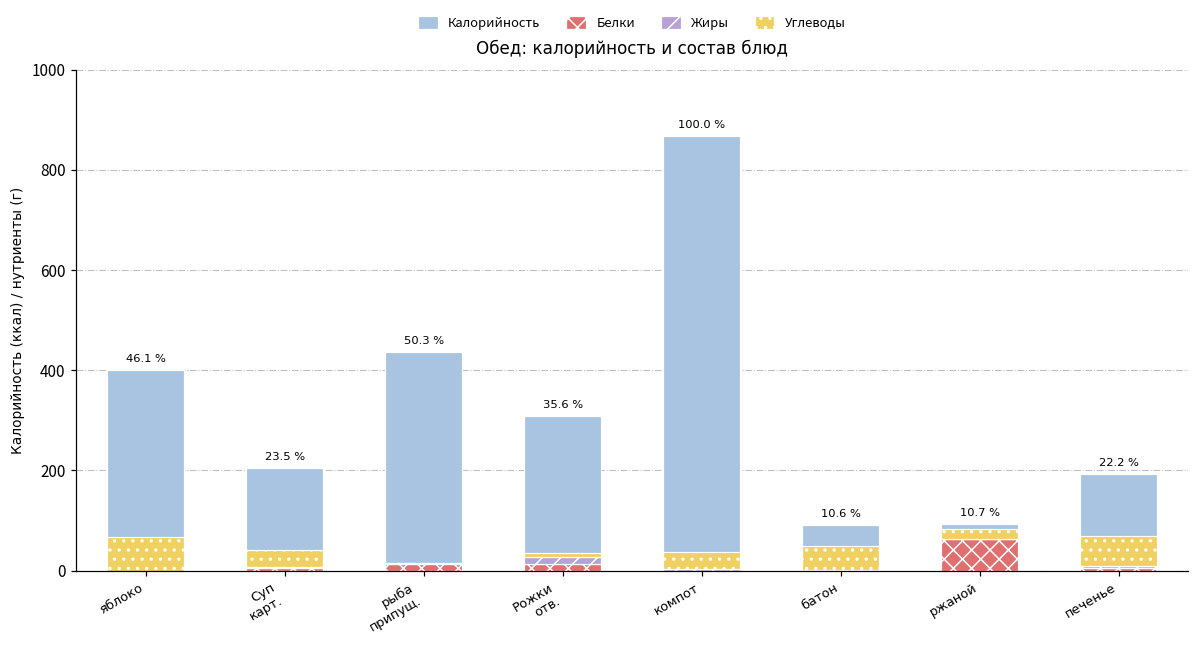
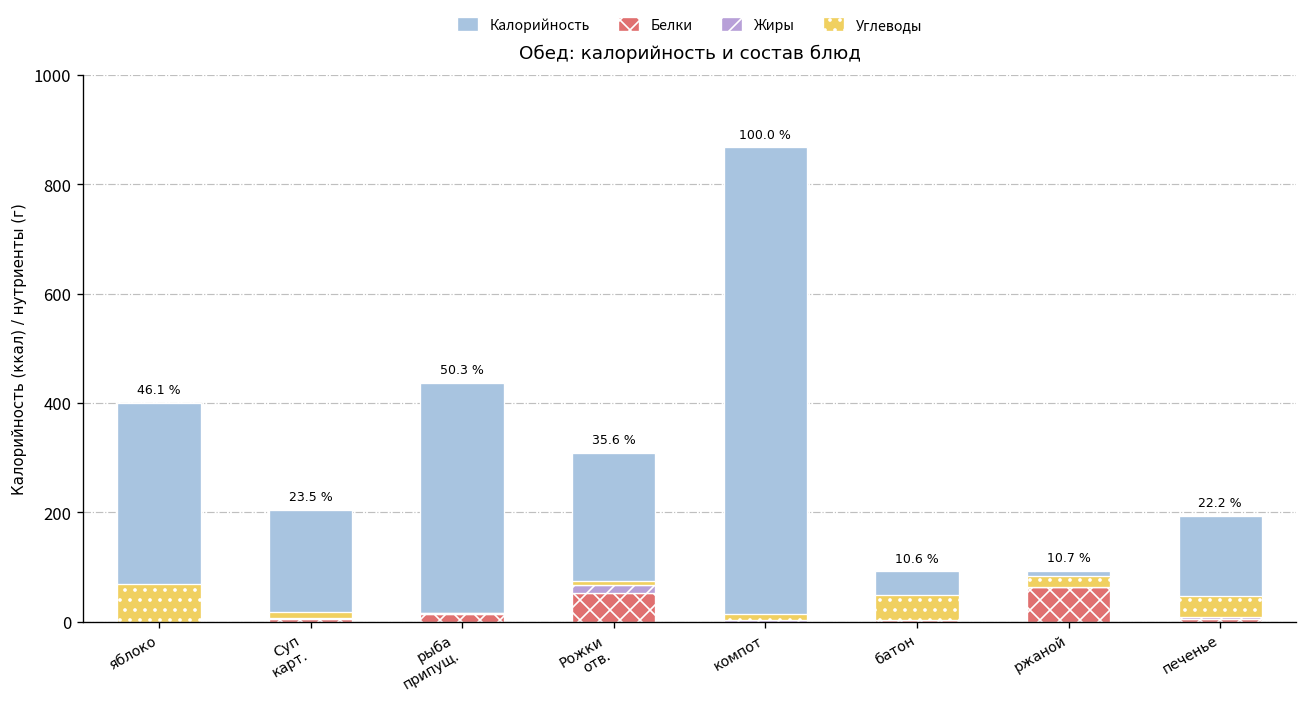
  {
    "Белки": {
      "яблоко": 0,
-     "Рожки отв.": 10,
+     "Рожки отв.": 50,
      "компот": 0
    },
    "Углеводы": {
-     "Суп карт.": 30,
-     "компот": 30,
-     "печенье": 60
+     "Суп карт.": 10,
+     "компот": 10,
+     "печенье": 40
    }
  }
